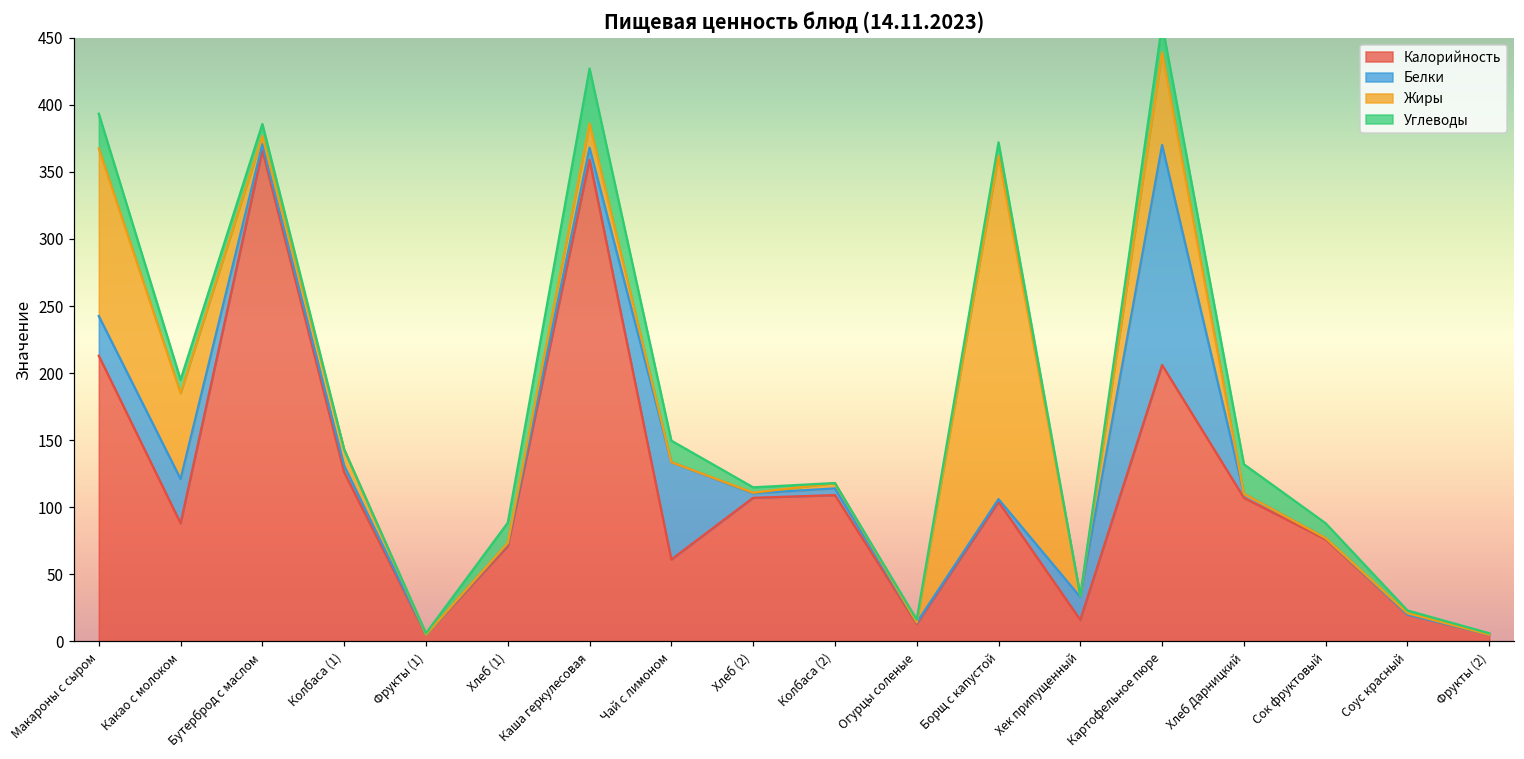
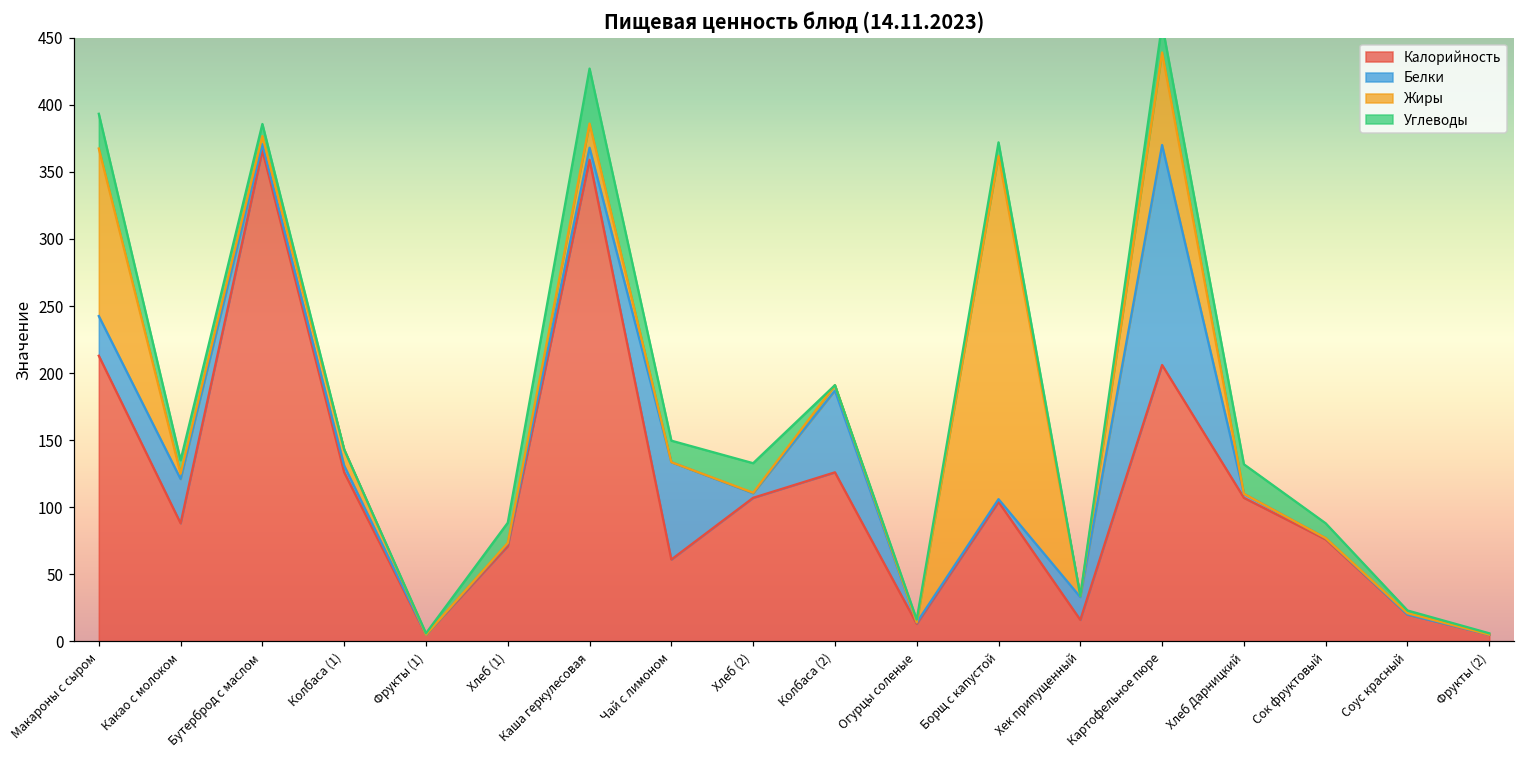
  {
    "Калорийность": {
      "Макароны с сыром": 213,
      "Какао с молоком": 88,
      "Бутерброд с маслом": 366,
      "Колбаса (1)": 126,
      "Каша геркулесовая": 359,
      "Чай с лимоном": 61,
      "Хлеб (2)": 107,
-     "Колбаса (2)": 109,
+     "Колбаса (2)": 126,
      "Хек припущенный": 16,
      "Картофельное пюре": 206,
      "Хлеб Дарницкий": 107
    },
    "Белки": {
      "Макароны с сыром": 30,
      "Какао с молоком": 33,
      "Бутерброд с маслом": 5,
      "Колбаса (1)": 5,
      "Каша геркулесовая": 9,
-     "Колбаса (2)": 5,
+     "Колбаса (2)": 61,
      "Картофельное пюре": 164
    },
    "Жиры": {
      "Макароны с сыром": 125,
-     "Какао с молоком": 64,
+     "Какао с молоком": 4,
      "Бутерброд с маслом": 6,
      "Каша геркулесовая": 18,
      "Борщ с капустой": 256,
      "Картофельное пюре": 69
    },
    "Углеводы": {
      "Макароны с сыром": 26,
      "Какао с молоком": 10,
      "Бутерброд с маслом": 9,
      "Хлеб (1)": 15,
      "Каша геркулесовая": 41,
      "Чай с лимоном": 16,
-     "Хлеб (2)": 4,
+     "Хлеб (2)": 22,
      "Борщ с капустой": 10,
      "Хлеб Дарницкий": 22,
      "Сок фруктовый": 11
    }
  }
